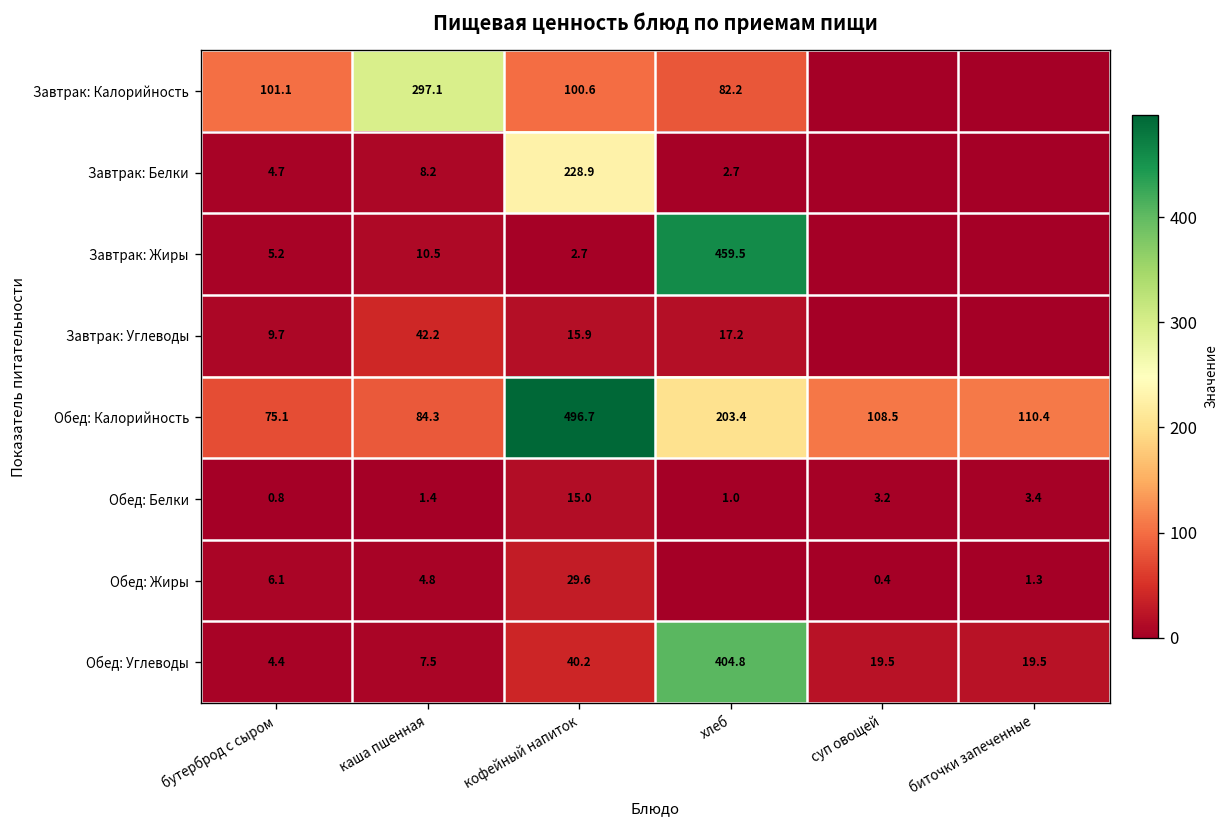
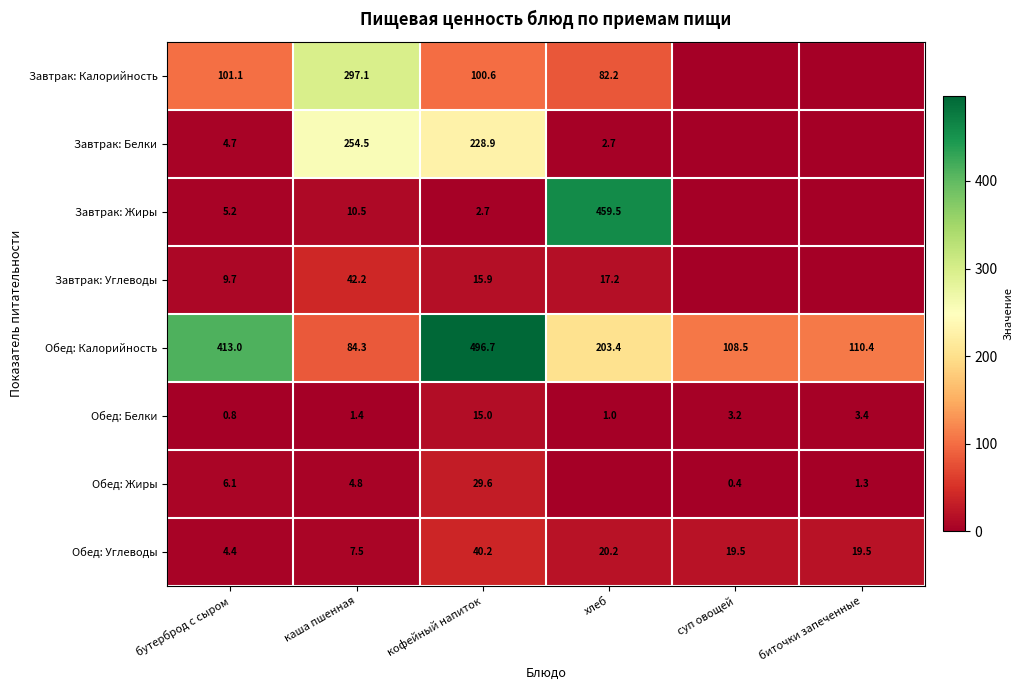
  {
    "Завтрак: Калорийность": {
      "бутерброд с сыром": 101.1,
      "каша пшенная": 297.1,
      "кофейный напиток": 100.6,
      "хлеб": 82.2
    },
    "Завтрак: Белки": {
      "бутерброд с сыром": 4.7,
-     "каша пшенная": 8.2,
+     "каша пшенная": 254.5,
      "кофейный напиток": 228.9,
      "хлеб": 2.7
    },
    "Завтрак: Жиры": {
      "бутерброд с сыром": 5.2,
      "каша пшенная": 10.5,
      "кофейный напиток": 2.7,
      "хлеб": 459.5
    },
    "Завтрак: Углеводы": {
      "бутерброд с сыром": 9.7,
      "каша пшенная": 42.2,
      "кофейный напиток": 15.9,
      "хлеб": 17.2
    },
    "Обед: Калорийность": {
-     "бутерброд с сыром": 75.1,
+     "бутерброд с сыром": 413.0,
      "каша пшенная": 84.3,
      "кофейный напиток": 496.7,
      "хлеб": 203.4,
      "суп овощей": 108.5,
      "биточки запеченные": 110.4
    },
    "Обед: Белки": {
      "бутерброд с сыром": 0.8,
      "каша пшенная": 1.4,
      "кофейный напиток": 15.0,
      "хлеб": 1.0,
      "суп овощей": 3.2,
      "биточки запеченные": 3.4
    },
    "Обед: Жиры": {
      "бутерброд с сыром": 6.1,
      "каша пшенная": 4.8,
      "кофейный напиток": 29.6,
      "суп овощей": 0.4,
      "биточки запеченные": 1.3
    },
    "Обед: Углеводы": {
      "бутерброд с сыром": 4.4,
      "каша пшенная": 7.5,
      "кофейный напиток": 40.2,
-     "хлеб": 404.8,
+     "хлеб": 20.2,
      "суп овощей": 19.5,
      "биточки запеченные": 19.5
    }
  }
